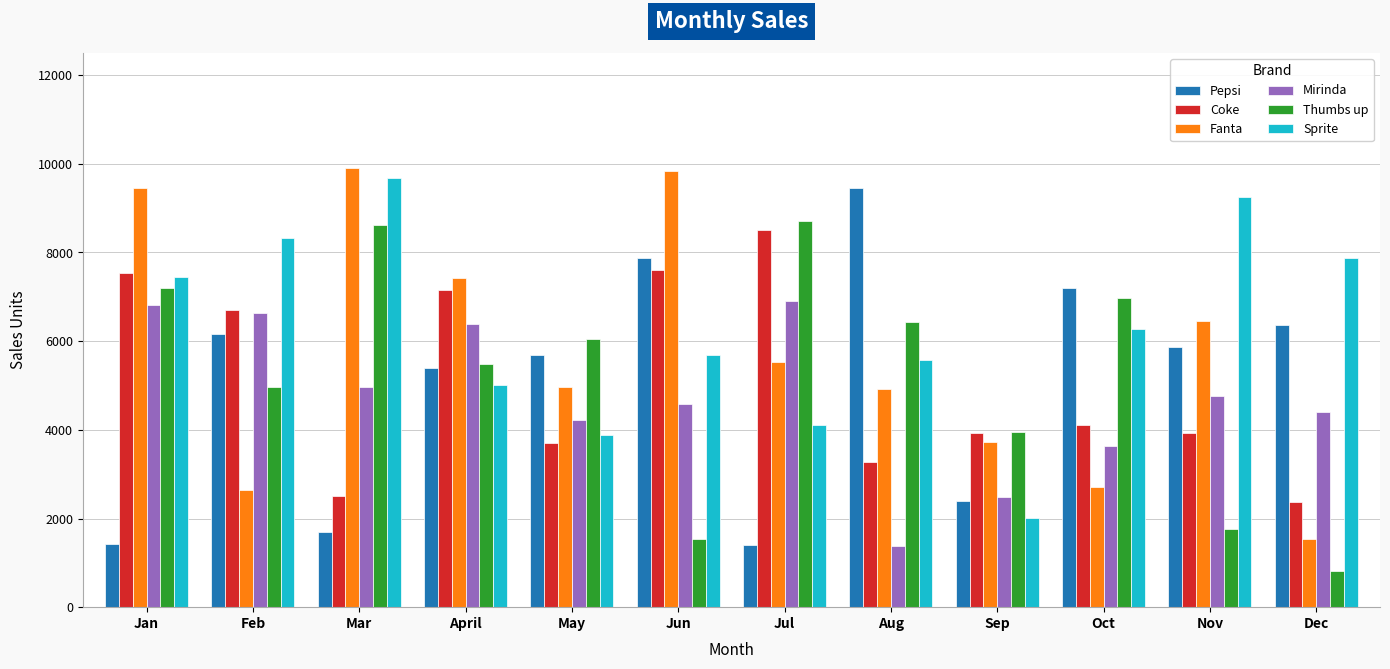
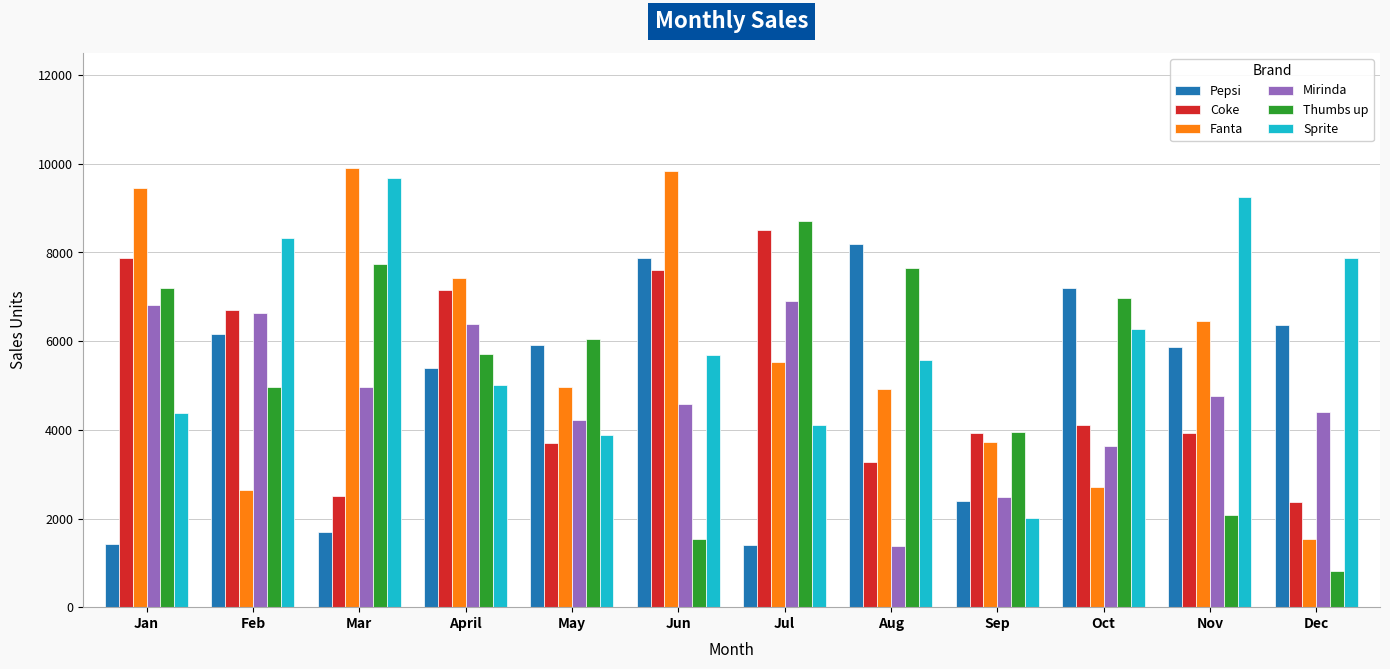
  {
    "Pepsi": {
      "Jan": 1400,
      "Feb": 6200,
      "Mar": 1700,
      "April": 5400,
-     "May": 5700,
+     "May": 5900,
      "Jun": 7900,
      "Jul": 1400,
-     "Aug": 9500,
+     "Aug": 8200,
      "Sep": 2400,
      "Oct": 7200,
      "Nov": 5900,
      "Dec": 6400
    },
    "Coke": {
-     "Jan": 7500,
+     "Jan": 7900,
      "Feb": 6700,
      "Mar": 2500,
      "April": 7200,
      "May": 3700,
      "Jun": 7600,
      "Jul": 8500,
      "Aug": 3300,
      "Sep": 3900,
      "Oct": 4100,
      "Nov": 3900,
      "Dec": 2400
    },
    "Fanta": {
      "Jan": 9500,
      "Feb": 2600,
      "Mar": 9900,
      "April": 7400,
      "May": 5000,
      "Jun": 9800,
      "Jul": 5500,
      "Aug": 4900,
      "Sep": 3700,
      "Oct": 2700,
      "Nov": 6400,
      "Dec": 1500
    },
    "Mirinda": {
      "Jan": 6800,
      "Feb": 6600,
      "Mar": 5000,
      "April": 6400,
      "May": 4200,
      "Jun": 4600,
      "Jul": 6900,
      "Aug": 1400,
      "Sep": 2500,
      "Oct": 3600,
      "Nov": 4800,
      "Dec": 4400
    },
    "Thumbs up": {
      "Jan": 7200,
      "Feb": 5000,
-     "Mar": 8600,
-     "April": 5500,
+     "Mar": 7700,
+     "April": 5700,
      "May": 6000,
      "Jun": 1500,
      "Jul": 8700,
-     "Aug": 6400,
+     "Aug": 7600,
      "Sep": 3900,
      "Oct": 7000,
-     "Nov": 1800,
+     "Nov": 2100,
      "Dec": 800
    },
    "Sprite": {
-     "Jan": 7500,
+     "Jan": 4400,
      "Feb": 8300,
      "Mar": 9700,
      "April": 5000,
      "May": 3900,
      "Jun": 5700,
      "Jul": 4100,
      "Aug": 5600,
      "Sep": 2000,
      "Oct": 6300,
      "Nov": 9300,
      "Dec": 7900
    }
  }
